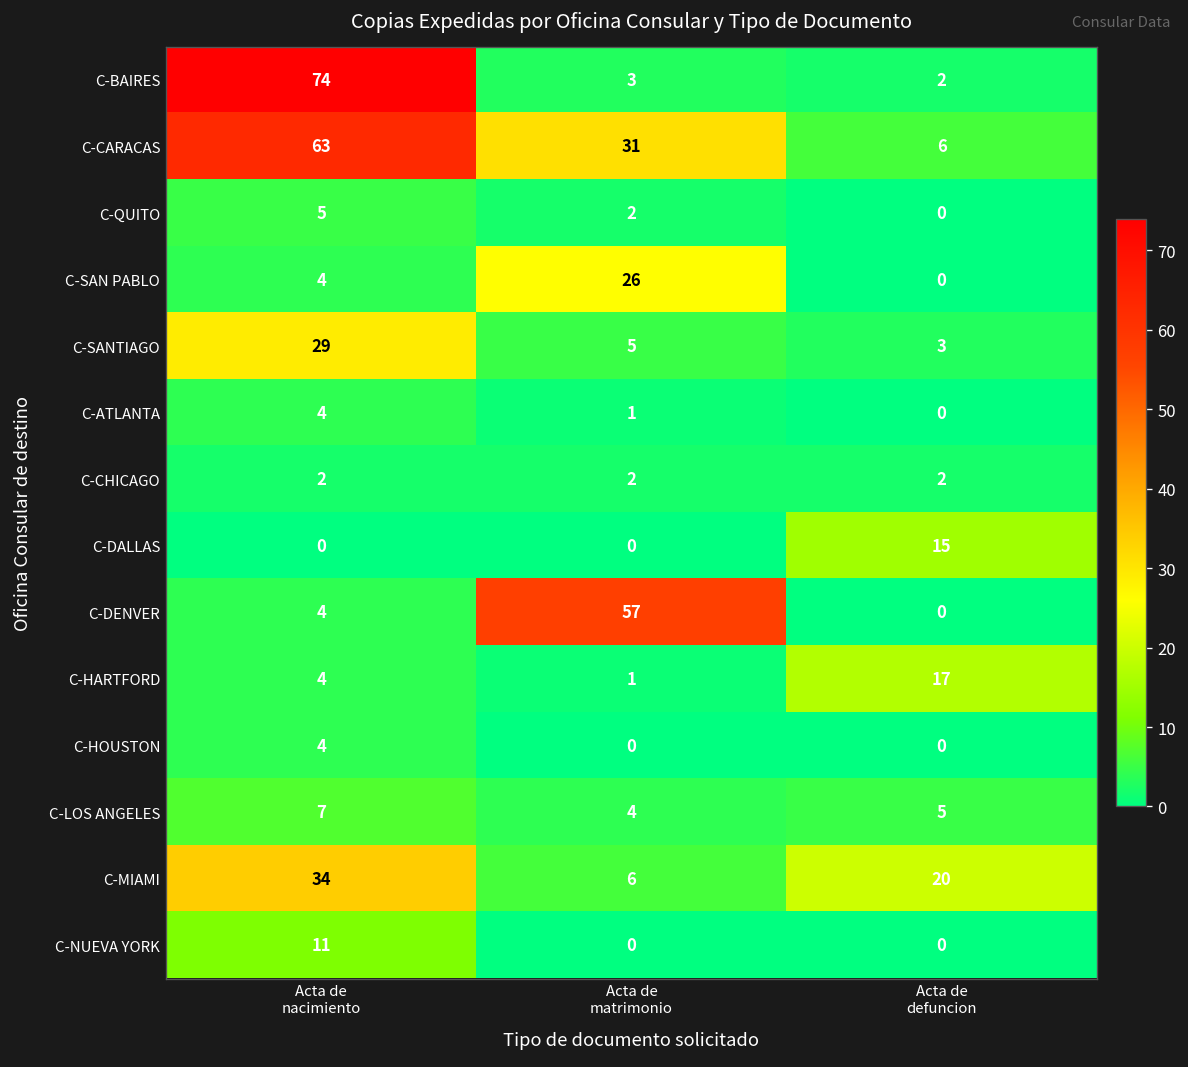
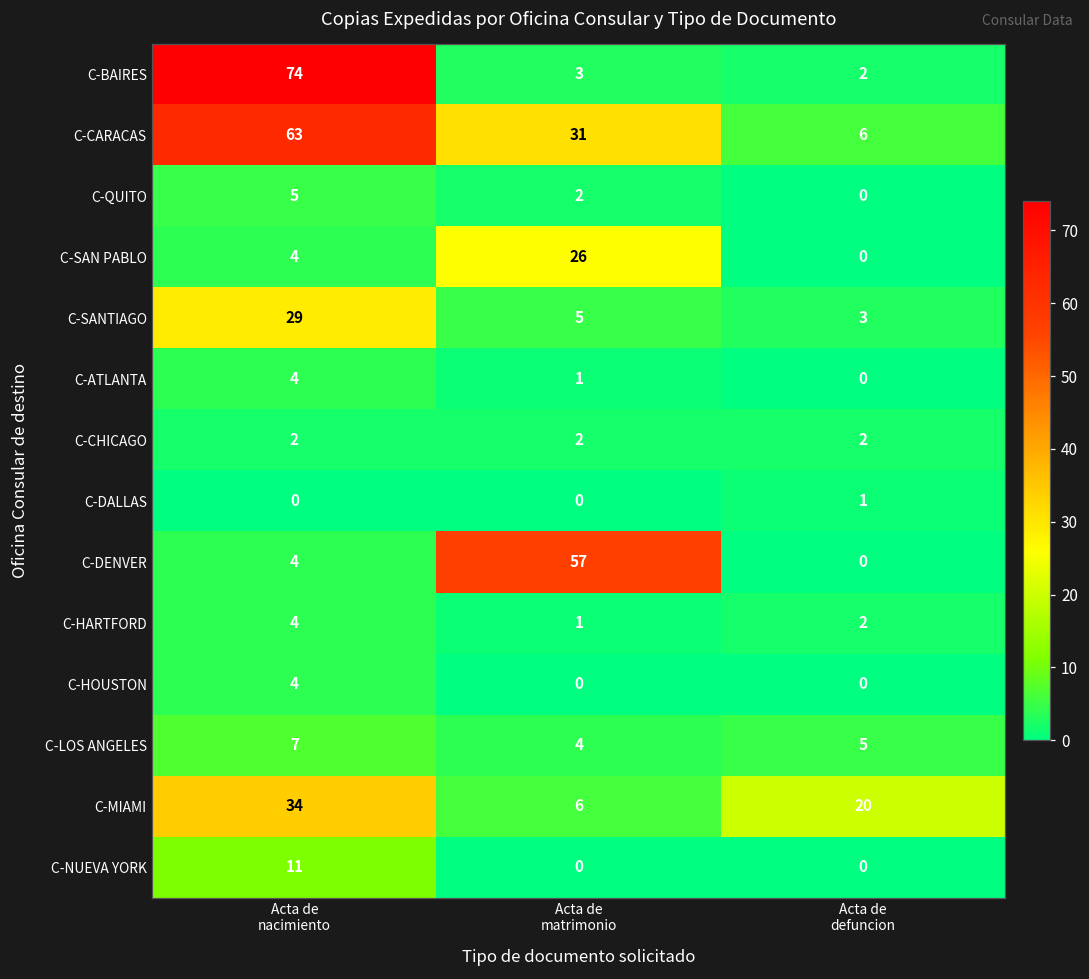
  {
    "C-BAIRES": {
      "Acta de nacimiento": 74,
      "Acta de matrimonio": 3,
      "Acta de defuncion": 2
    },
    "C-CARACAS": {
      "Acta de nacimiento": 63,
      "Acta de matrimonio": 31,
      "Acta de defuncion": 6
    },
    "C-QUITO": {
      "Acta de nacimiento": 5,
      "Acta de matrimonio": 2,
      "Acta de defuncion": 0
    },
    "C-SAN PABLO": {
      "Acta de nacimiento": 4,
      "Acta de matrimonio": 26,
      "Acta de defuncion": 0
    },
    "C-SANTIAGO": {
      "Acta de nacimiento": 29,
      "Acta de matrimonio": 5,
      "Acta de defuncion": 3
    },
    "C-ATLANTA": {
      "Acta de nacimiento": 4,
      "Acta de matrimonio": 1,
      "Acta de defuncion": 0
    },
    "C-CHICAGO": {
      "Acta de nacimiento": 2,
      "Acta de matrimonio": 2,
      "Acta de defuncion": 2
    },
    "C-DALLAS": {
      "Acta de nacimiento": 0,
      "Acta de matrimonio": 0,
-     "Acta de defuncion": 15
+     "Acta de defuncion": 1
    },
    "C-DENVER": {
      "Acta de nacimiento": 4,
      "Acta de matrimonio": 57,
      "Acta de defuncion": 0
    },
    "C-HARTFORD": {
      "Acta de nacimiento": 4,
      "Acta de matrimonio": 1,
-     "Acta de defuncion": 17
+     "Acta de defuncion": 2
    },
    "C-HOUSTON": {
      "Acta de nacimiento": 4,
      "Acta de matrimonio": 0,
      "Acta de defuncion": 0
    },
    "C-LOS ANGELES": {
      "Acta de nacimiento": 7,
      "Acta de matrimonio": 4,
      "Acta de defuncion": 5
    },
    "C-MIAMI": {
      "Acta de nacimiento": 34,
      "Acta de matrimonio": 6,
      "Acta de defuncion": 20
    },
    "C-NUEVA YORK": {
      "Acta de nacimiento": 11,
      "Acta de matrimonio": 0,
      "Acta de defuncion": 0
    }
  }
